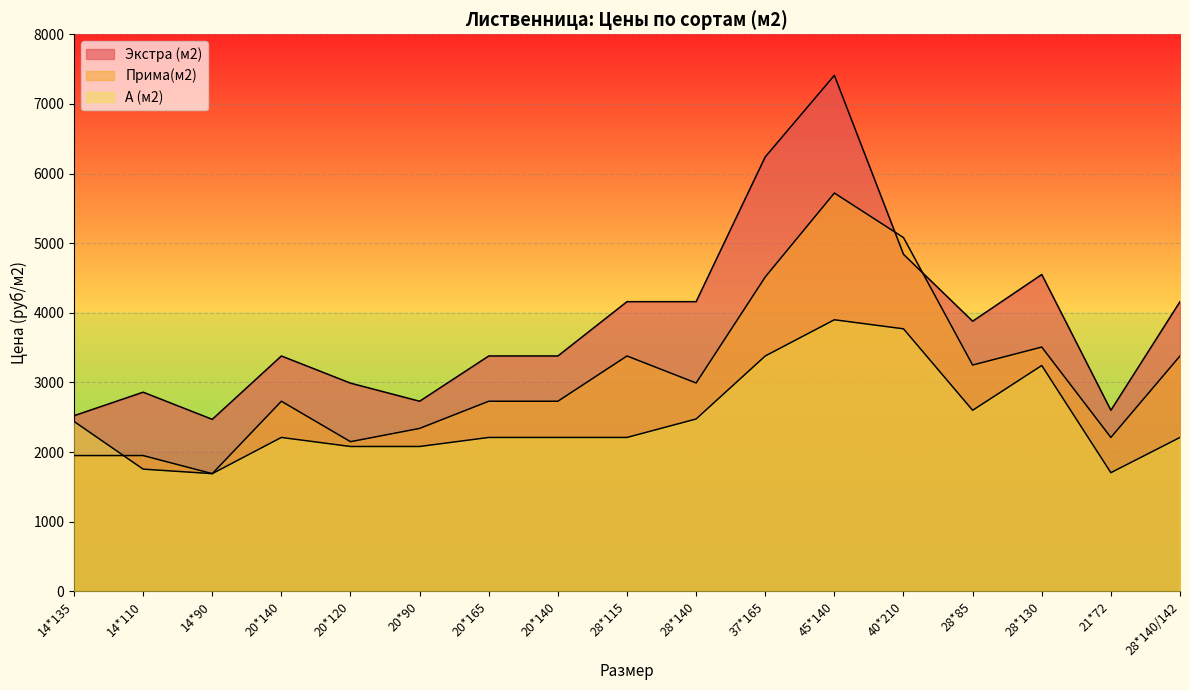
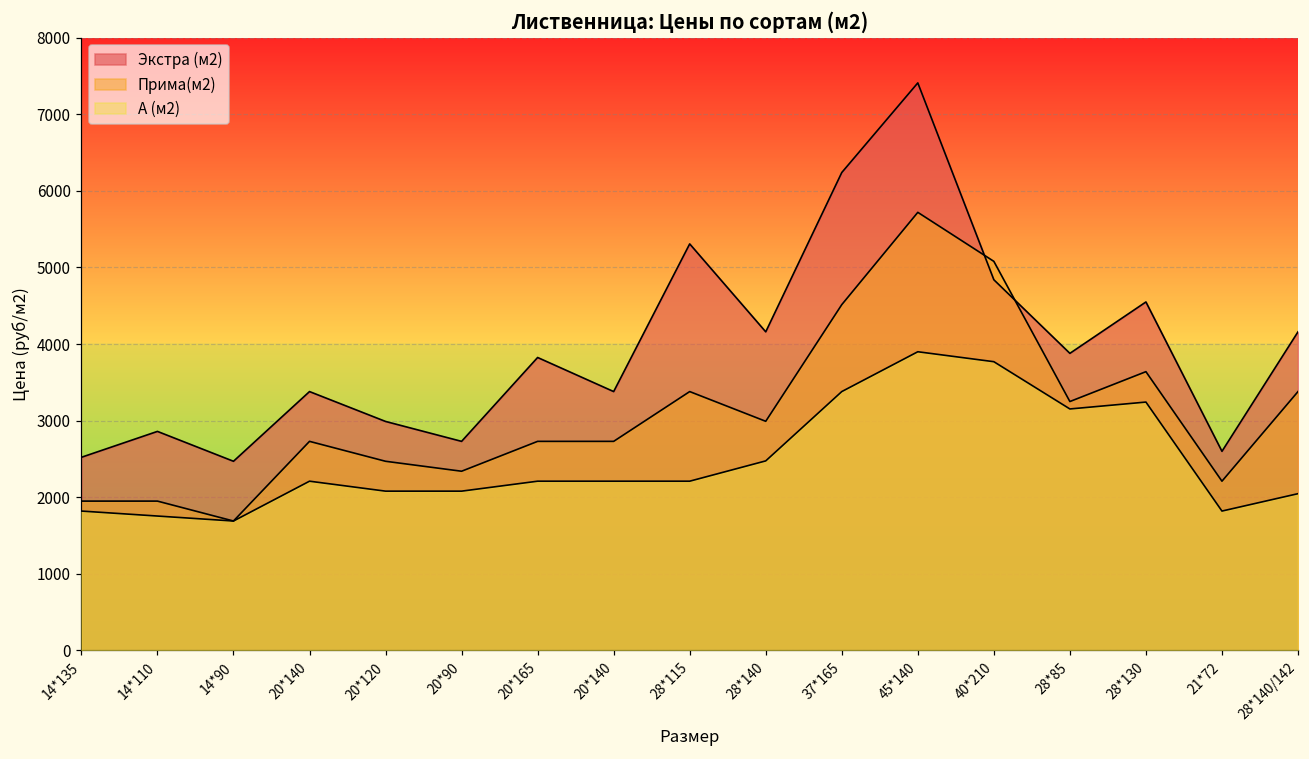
  {
    "Экстра (м2)": {
      "14*135": 2500,
      "14*110": 2900,
      "14*90": 2500,
      "20*120": 3000,
      "20*90": 2700,
-     "20*165": 3400,
-     "28*115": 4200,
+     "20*165": 3800,
+     "28*115": 5300,
      "28*140": 4200,
      "37*165": 6200,
      "45*140": 7400,
      "40*210": 4800,
      "28*85": 3900,
      "28*130": 4600,
      "21*72": 2600,
      "28*140/142": 4200
    },
    "Прима(м2)": {
      "14*135": 2000,
      "14*110": 2000,
-     "20*120": 2100,
+     "20*120": 2500,
      "20*90": 2300,
      "20*165": 2700,
      "28*115": 3400,
      "28*140": 3000,
      "37*165": 4500,
      "45*140": 5700,
      "40*210": 5100,
      "28*85": 3300,
-     "28*130": 3500,
+     "28*130": 3600,
      "21*72": 2200,
      "28*140/142": 3400
    },
    "А (м2)": {
-     "14*135": 2400,
+     "14*135": 1800,
      "14*110": 1800,
      "20*120": 2100,
      "20*90": 2100,
      "20*165": 2200,
      "28*115": 2200,
      "28*140": 2500,
      "37*165": 3400,
      "45*140": 3900,
      "40*210": 3800,
-     "28*85": 2600,
+     "28*85": 3200,
      "28*130": 3200,
-     "21*72": 1700,
-     "28*140/142": 2200
+     "21*72": 1800,
+     "28*140/142": 2000
    }
  }
